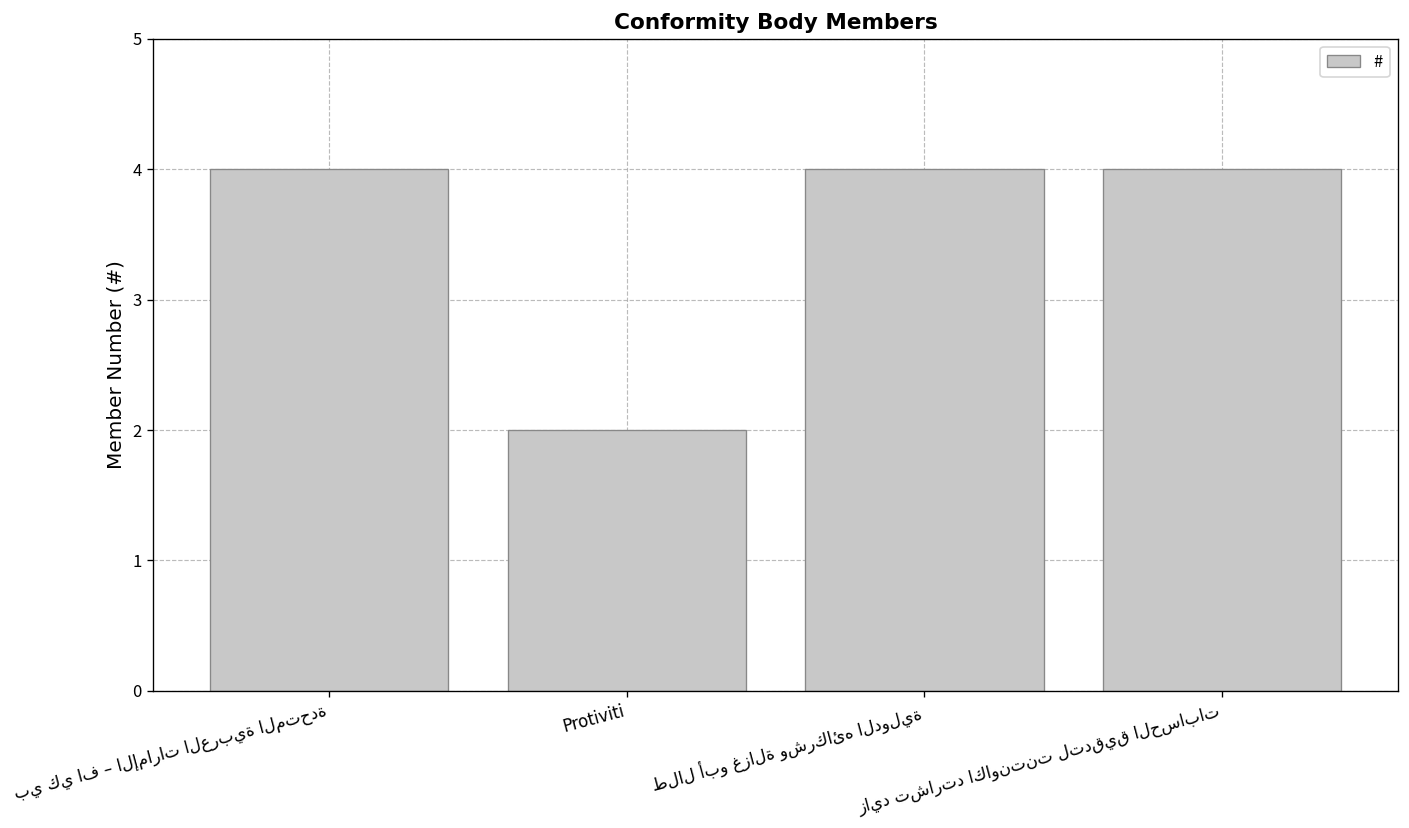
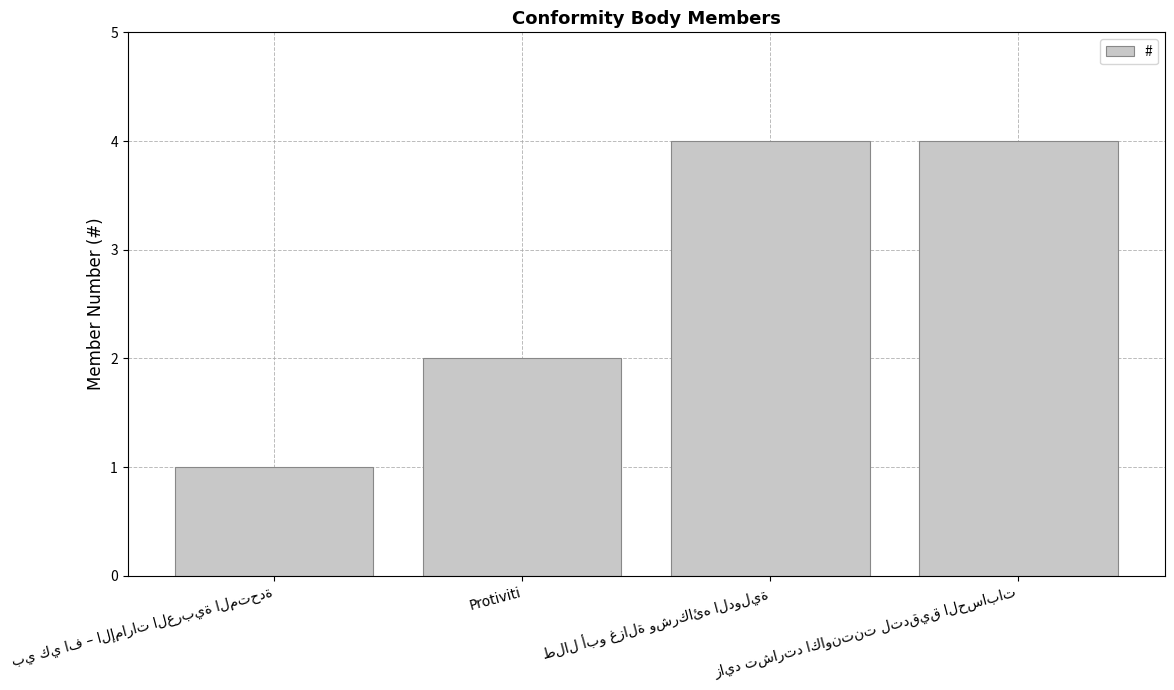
  {
-   "بي كي اف – الإمارات العربية المتحدة": 4,
+   "بي كي اف – الإمارات العربية المتحدة": 1,
    "Protiviti": 2,
    "طلال أبو غزالة وشركائه الدولية": 4,
    "زايد تشارتد اكاونتنت لتدقيق الحسابات": 4
  }
